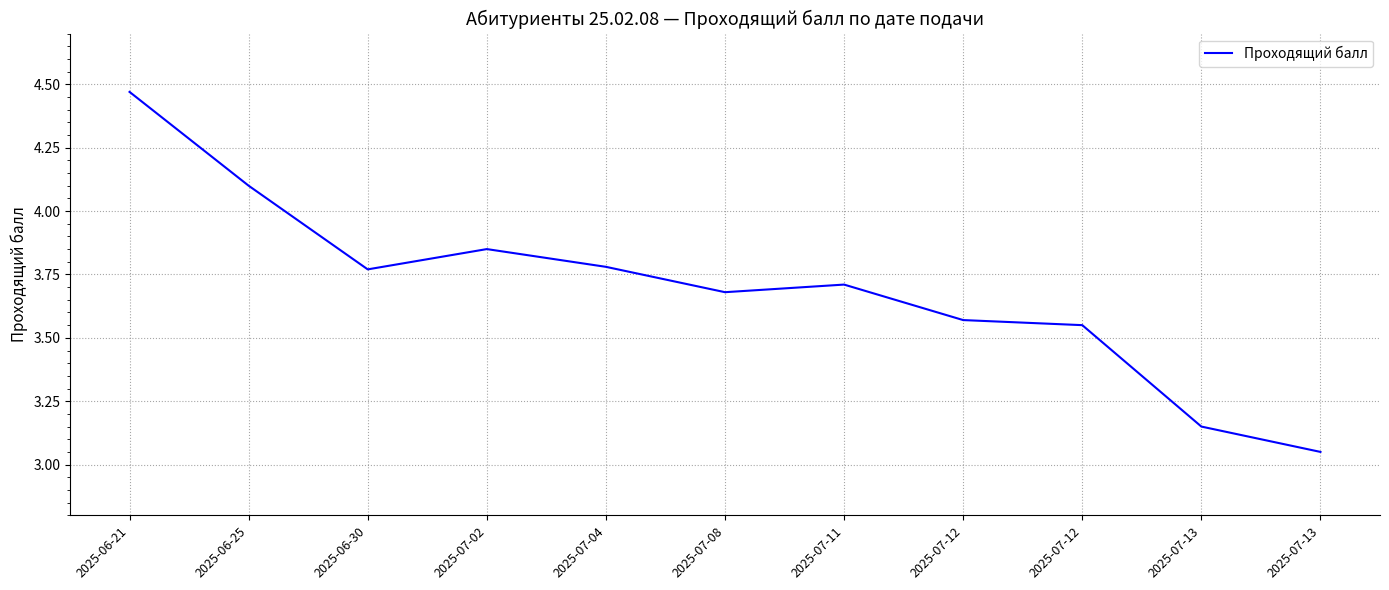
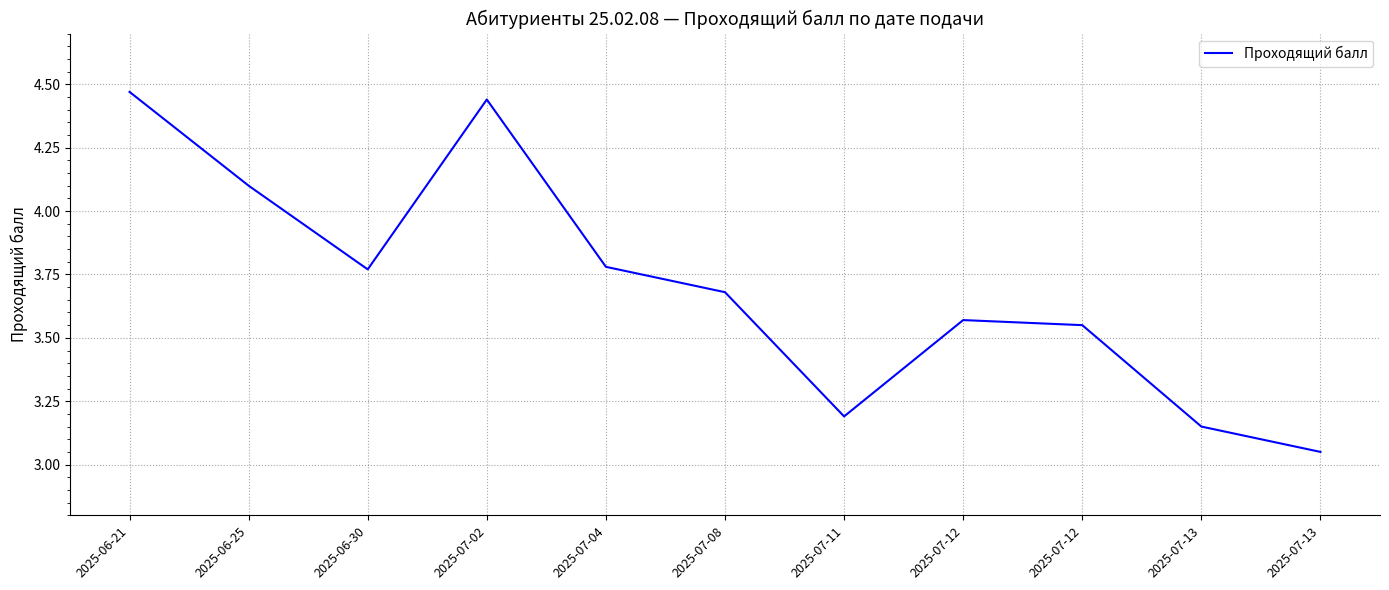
  {
    "2025-06-21": 4.47,
    "2025-06-25": 4.10,
    "2025-06-30": 3.77,
-   "2025-07-02": 3.85,
+   "2025-07-02": 4.44,
    "2025-07-04": 3.78,
    "2025-07-08": 3.68,
-   "2025-07-11": 3.71
+   "2025-07-11": 3.19
  }
